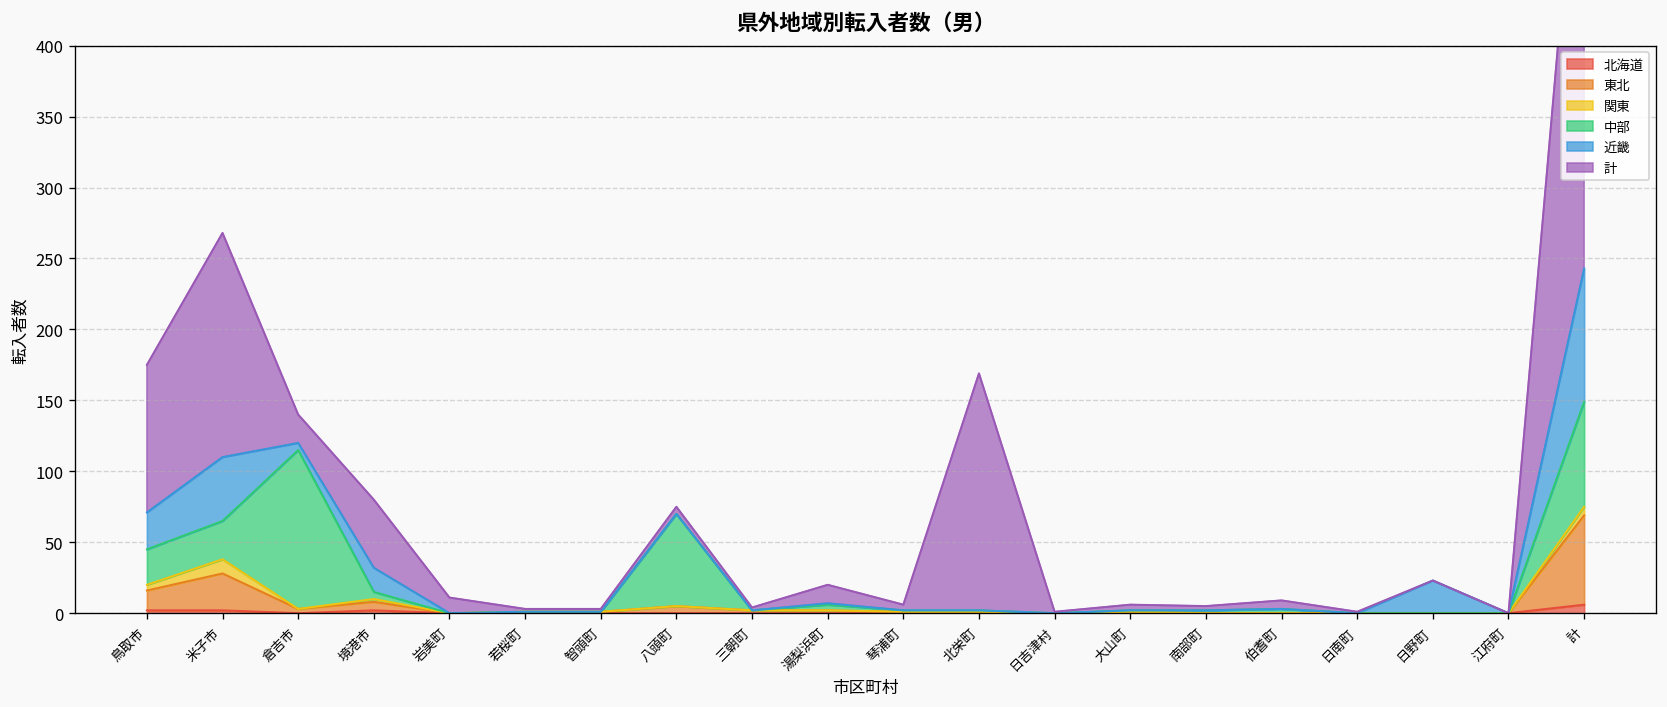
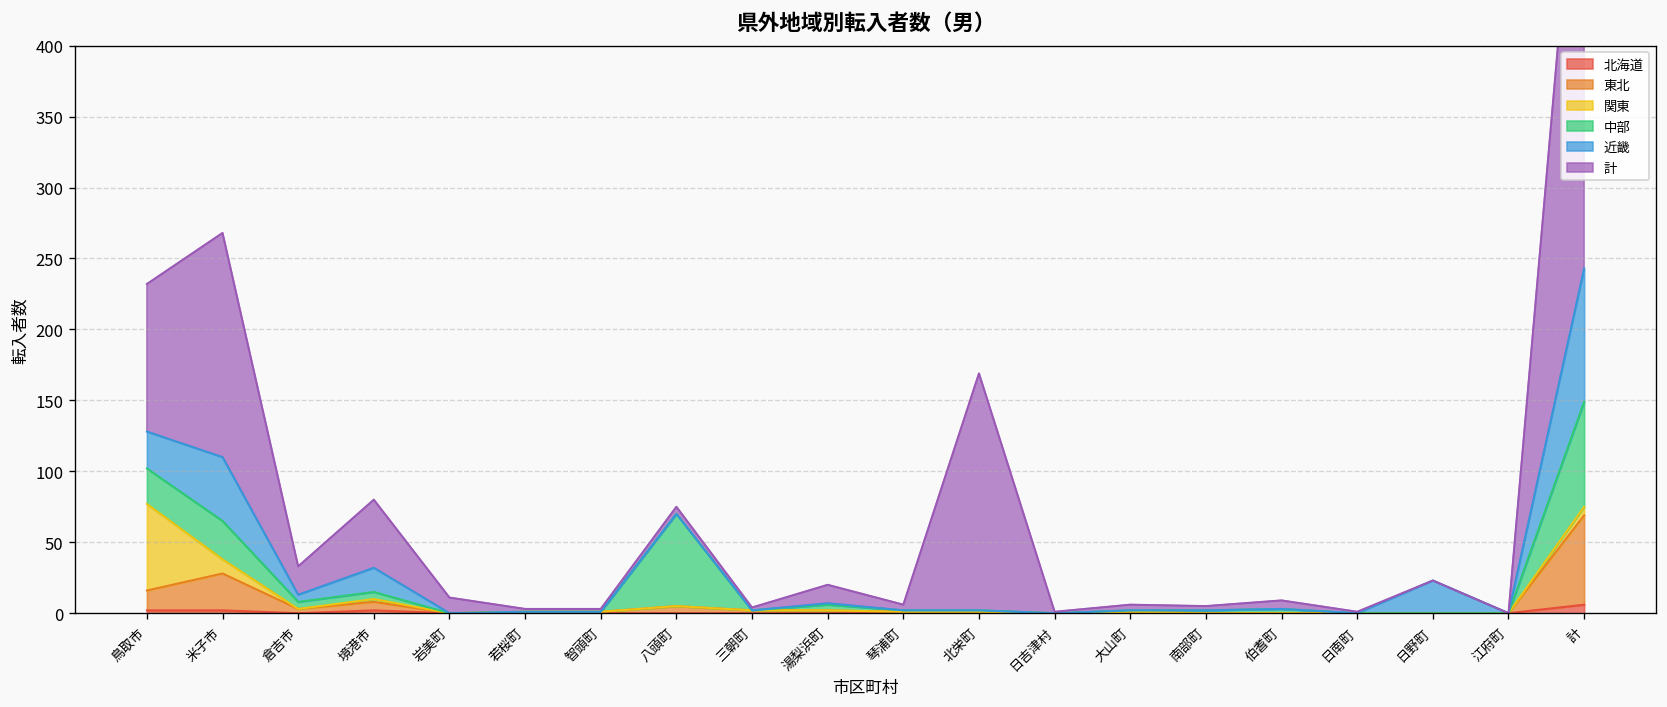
  {
    "関東": {
-     "鳥取市": 4,
+     "鳥取市": 61,
      "米子市": 10,
      "計": 6
    },
    "中部": {
      "鳥取市": 25,
      "米子市": 27,
-     "倉吉市": 112,
+     "倉吉市": 5,
      "境港市": 5,
      "計": 74
    },
    "近畿": {
      "鳥取市": 26,
      "米子市": 45,
      "倉吉市": 5,
      "境港市": 17,
      "計": 94
    },
    "計": {
      "鳥取市": 104,
      "米子市": 158,
      "倉吉市": 20,
      "境港市": 48,
      "岩美町": 11,
      "八頭町": 5,
      "湯梨浜町": 13,
      "琴浦町": 4,
      "北栄町": 167,
      "大山町": 4,
      "南部町": 3,
      "伯耆町": 6
    }
  }
